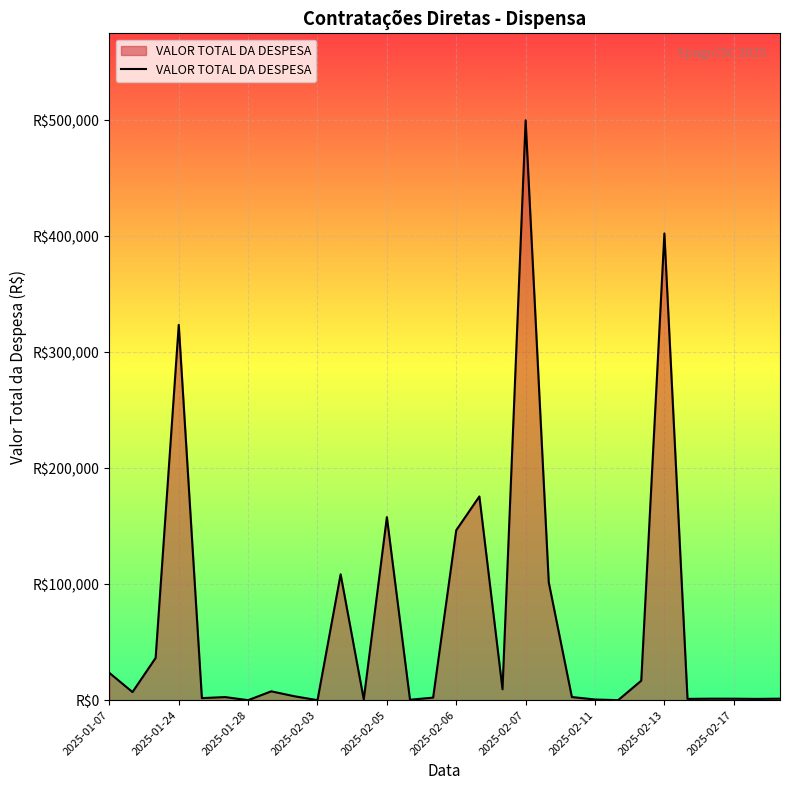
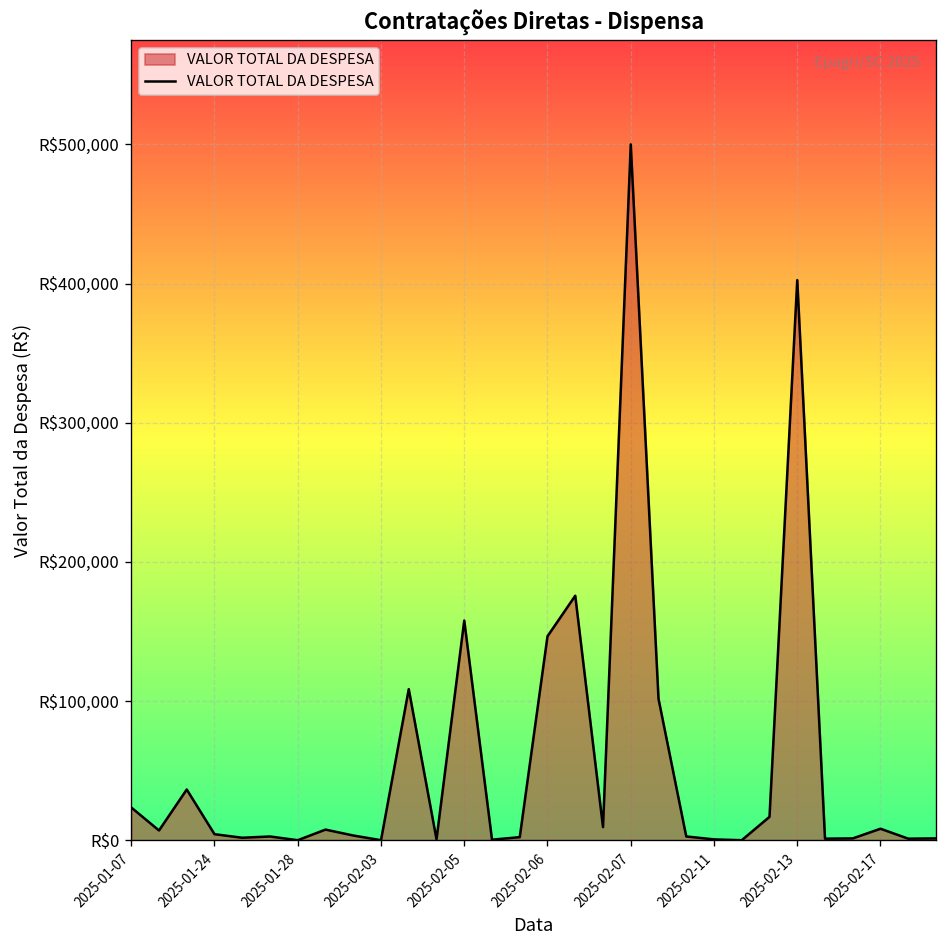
  {
    "2025-01-07": "R$24,000",
-   "2025-01-24": "R$324,000",
+   "2025-01-24": "R$4,000",
    "2025-01-28": "R$0",
    "2025-02-03": "R$0",
    "2025-02-07": "R$500,000",
    "2025-02-13": "R$402,000",
-   "2025-02-17": "R$1,000"
+   "2025-02-17": "R$8,000"
  }
